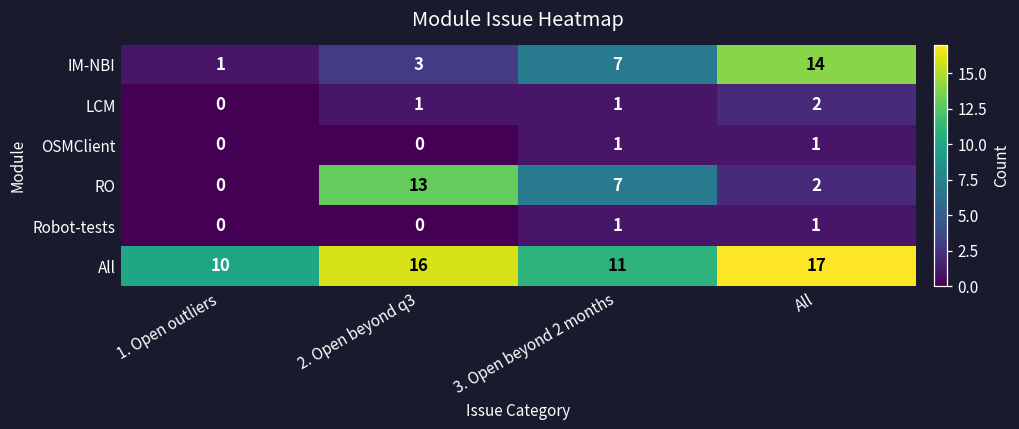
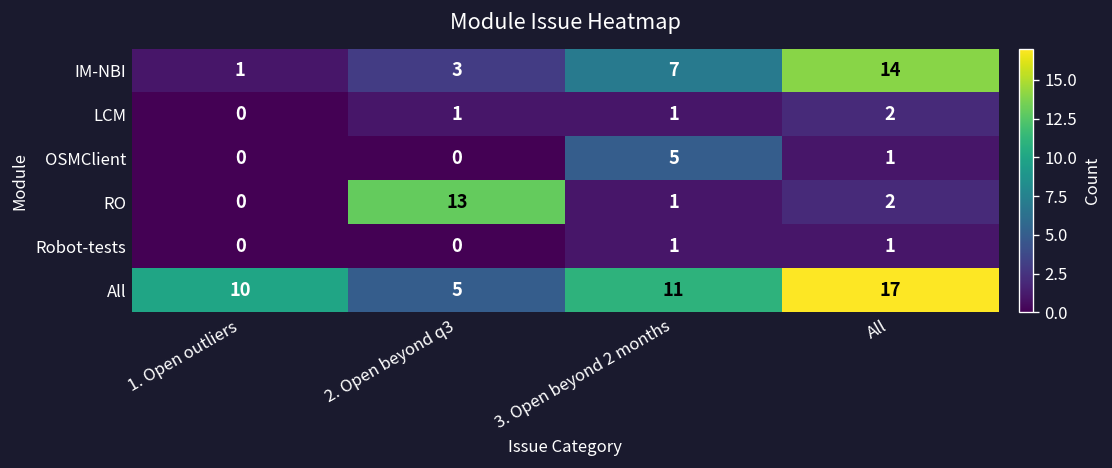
  {
    "IM-NBI": {
      "1. Open outliers": 1,
      "2. Open beyond q3": 3,
      "3. Open beyond 2 months": 7,
      "All": 14
    },
    "LCM": {
      "1. Open outliers": 0,
      "2. Open beyond q3": 1,
      "3. Open beyond 2 months": 1,
      "All": 2
    },
    "OSMClient": {
      "1. Open outliers": 0,
      "2. Open beyond q3": 0,
-     "3. Open beyond 2 months": 1,
+     "3. Open beyond 2 months": 5,
      "All": 1
    },
    "RO": {
      "1. Open outliers": 0,
      "2. Open beyond q3": 13,
-     "3. Open beyond 2 months": 7,
+     "3. Open beyond 2 months": 1,
      "All": 2
    },
    "Robot-tests": {
      "1. Open outliers": 0,
      "2. Open beyond q3": 0,
      "3. Open beyond 2 months": 1,
      "All": 1
    },
    "All": {
      "1. Open outliers": 10,
-     "2. Open beyond q3": 16,
+     "2. Open beyond q3": 5,
      "3. Open beyond 2 months": 11,
      "All": 17
    }
  }
